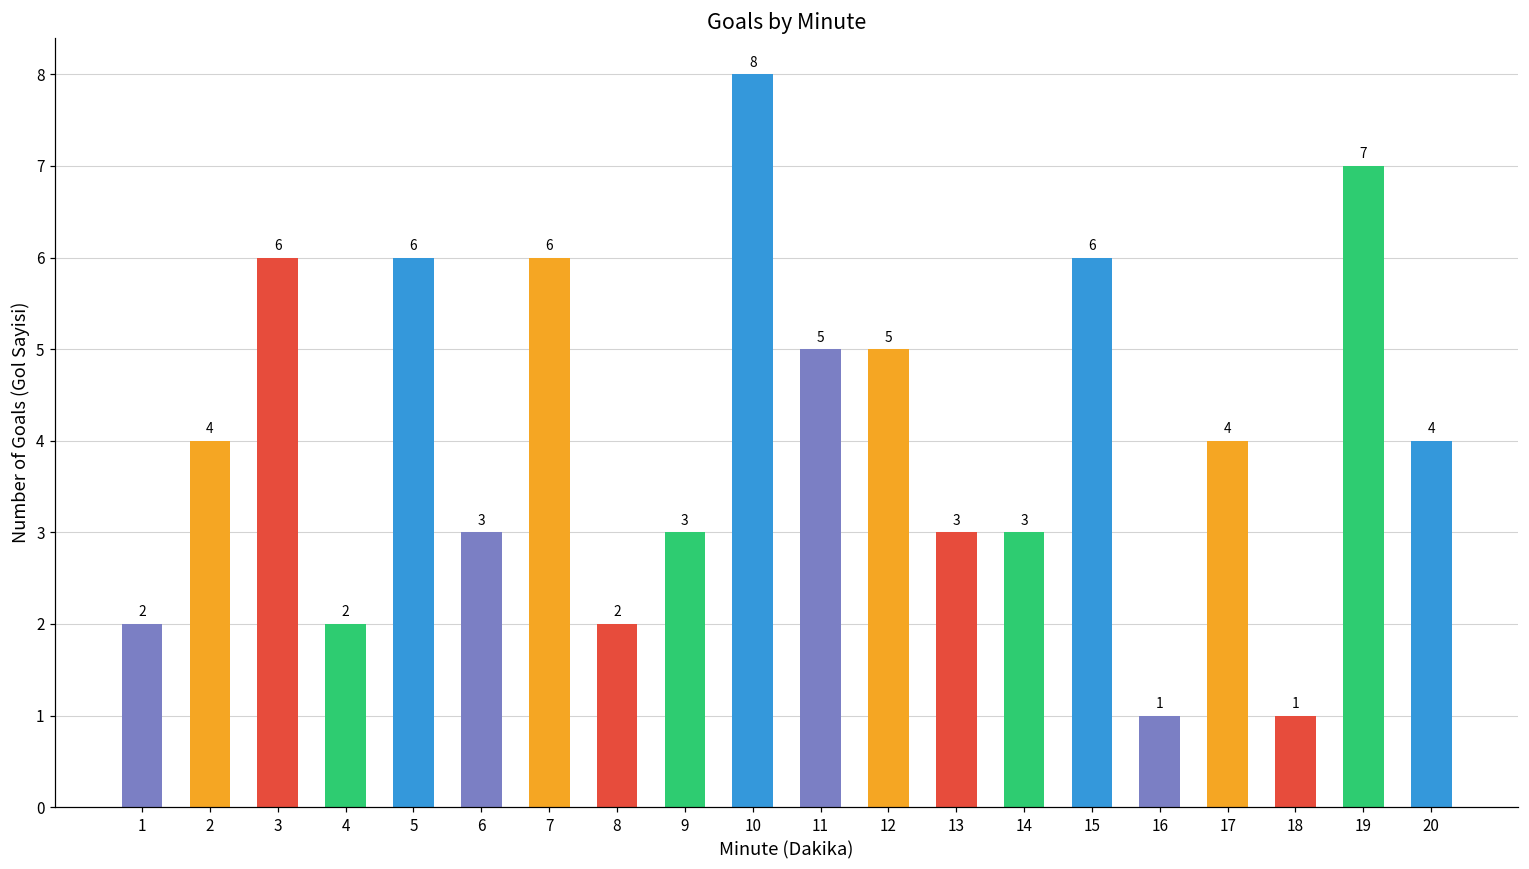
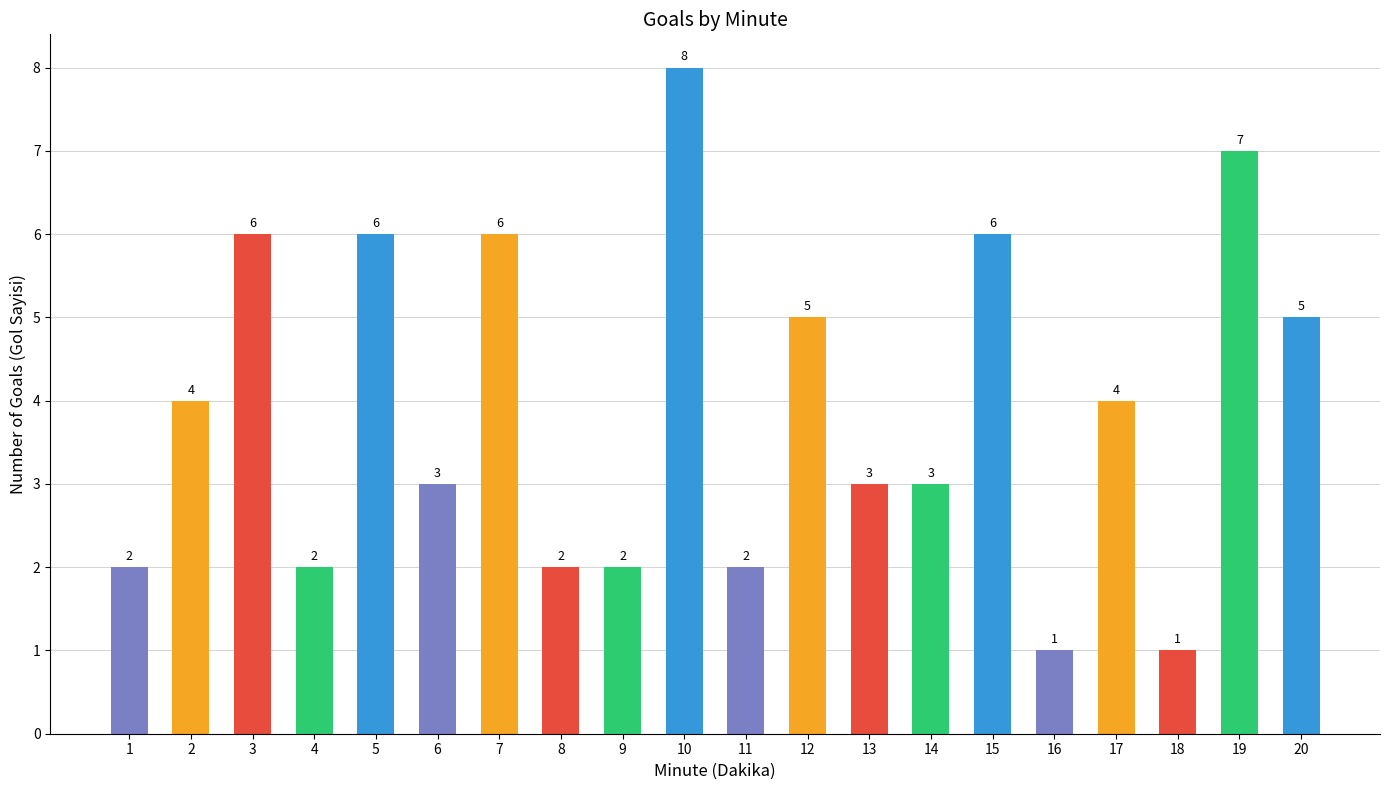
  {
    "1": 2,
    "2": 4,
    "3": 6,
    "4": 2,
    "5": 6,
    "6": 3,
    "7": 6,
    "8": 2,
-   "9": 3,
+   "9": 2,
    "10": 8,
-   "11": 5,
+   "11": 2,
    "12": 5,
    "13": 3,
    "14": 3,
    "15": 6,
    "16": 1,
    "17": 4,
    "18": 1,
    "19": 7,
-   "20": 4
+   "20": 5
  }
